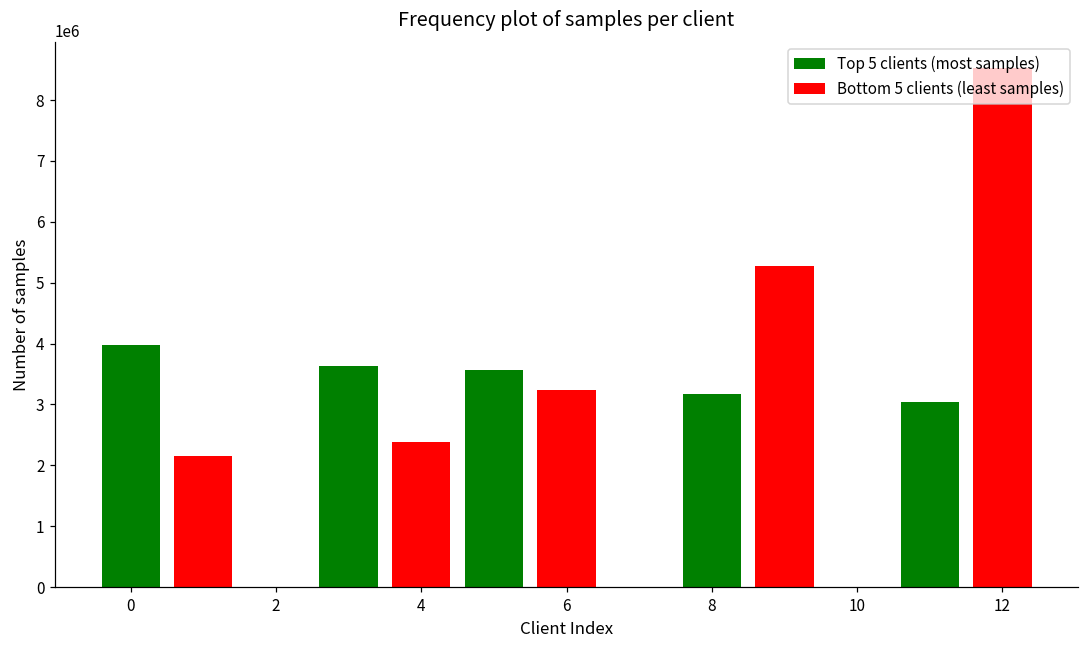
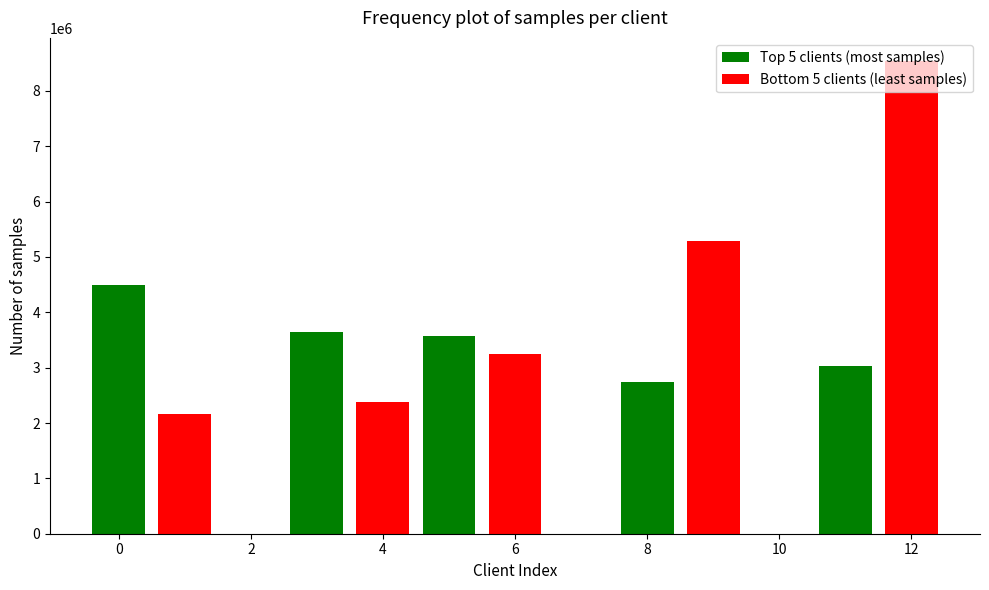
  {
    "Top 5 clients (most samples)": {
-     "0": 4000000,
-     "8": 3200000
+     "0": 4500000,
+     "8": 2700000
    },
    "Bottom 5 clients (least samples)": {
      "4": 2400000,
      "6": 3200000
    }
  }
